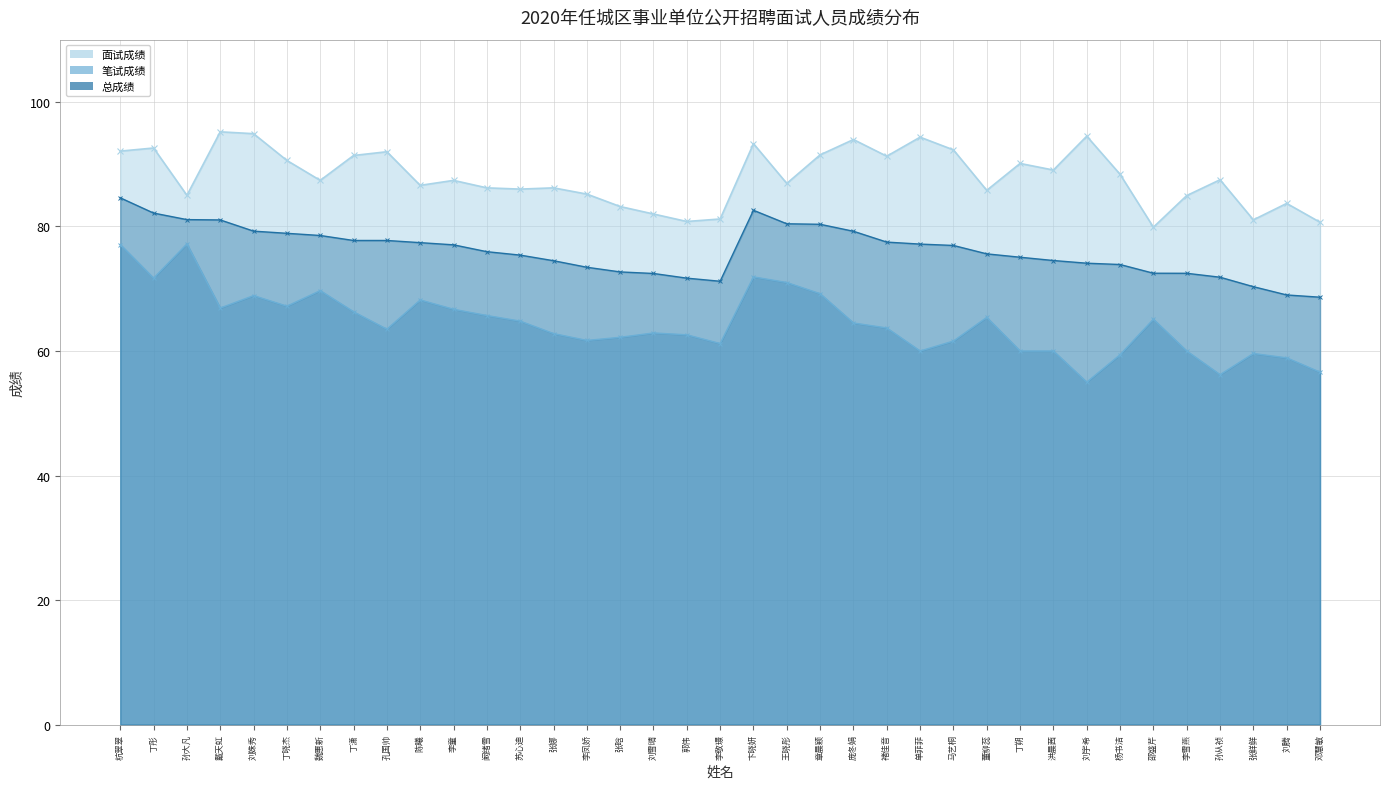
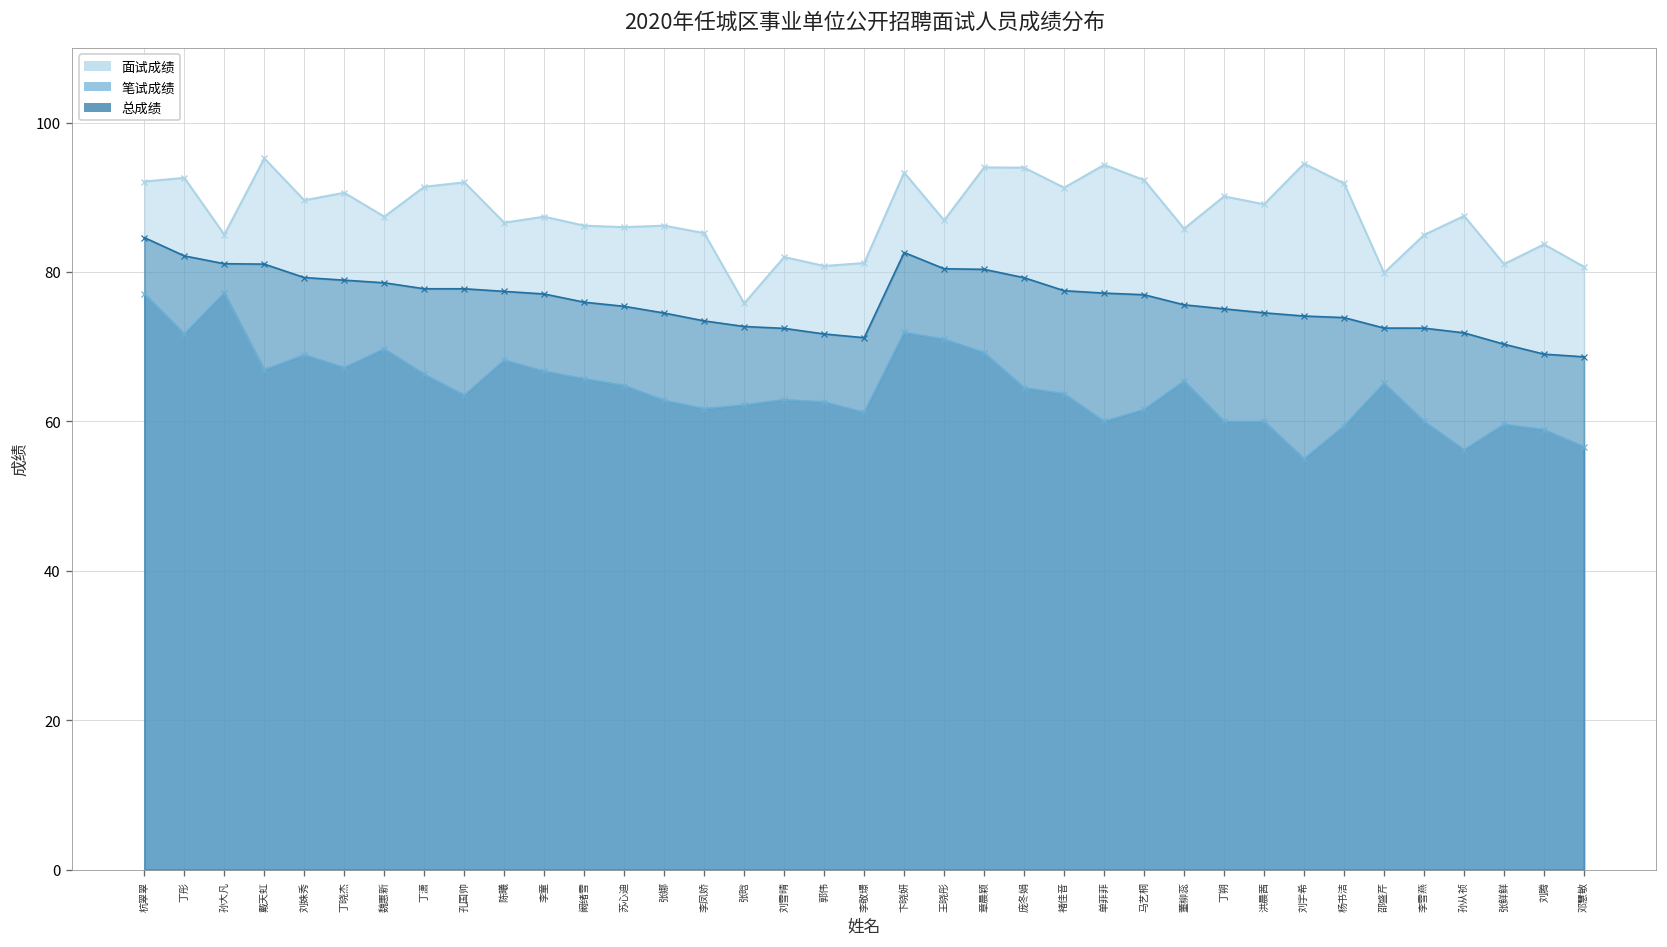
  {
    "面试成绩": {
      "杭翠翠": 92,
      "丁彤": 93,
      "孙大凡": 85,
      "戴天虹": 95,
-     "刘姝秀": 95,
+     "刘姝秀": 90,
      "丁晓杰": 91,
      "魏惠新": 87,
      "丁潇": 91,
      "孔国帅": 92,
      "陈曦": 87,
      "李童": 87,
      "阚绪雪": 86,
      "苏心迪": 86,
      "张娜": 86,
      "李凤娇": 85,
-     "张晗": 83,
+     "张晗": 76,
      "刘雪晴": 82,
      "郭伟": 81,
      "李敬璟": 81,
      "卞晓妍": 93,
      "王晓彤": 87,
-     "章晨颖": 92,
+     "章晨颖": 94,
      "庞冬娟": 94,
      "褚佳音": 91,
      "单菲菲": 94,
      "马艺桐": 92,
      "董柳蕊": 86,
      "丁朔": 90,
      "洪晨茜": 89,
      "刘宇希": 95,
-     "杨书洁": 88,
+     "杨书洁": 92,
      "邵盛芹": 80,
      "李雪燕": 85,
      "孙从祯": 88,
      "张鲜鲜": 81,
      "刘腾": 84,
      "邓慧敏": 81
    }
  }
